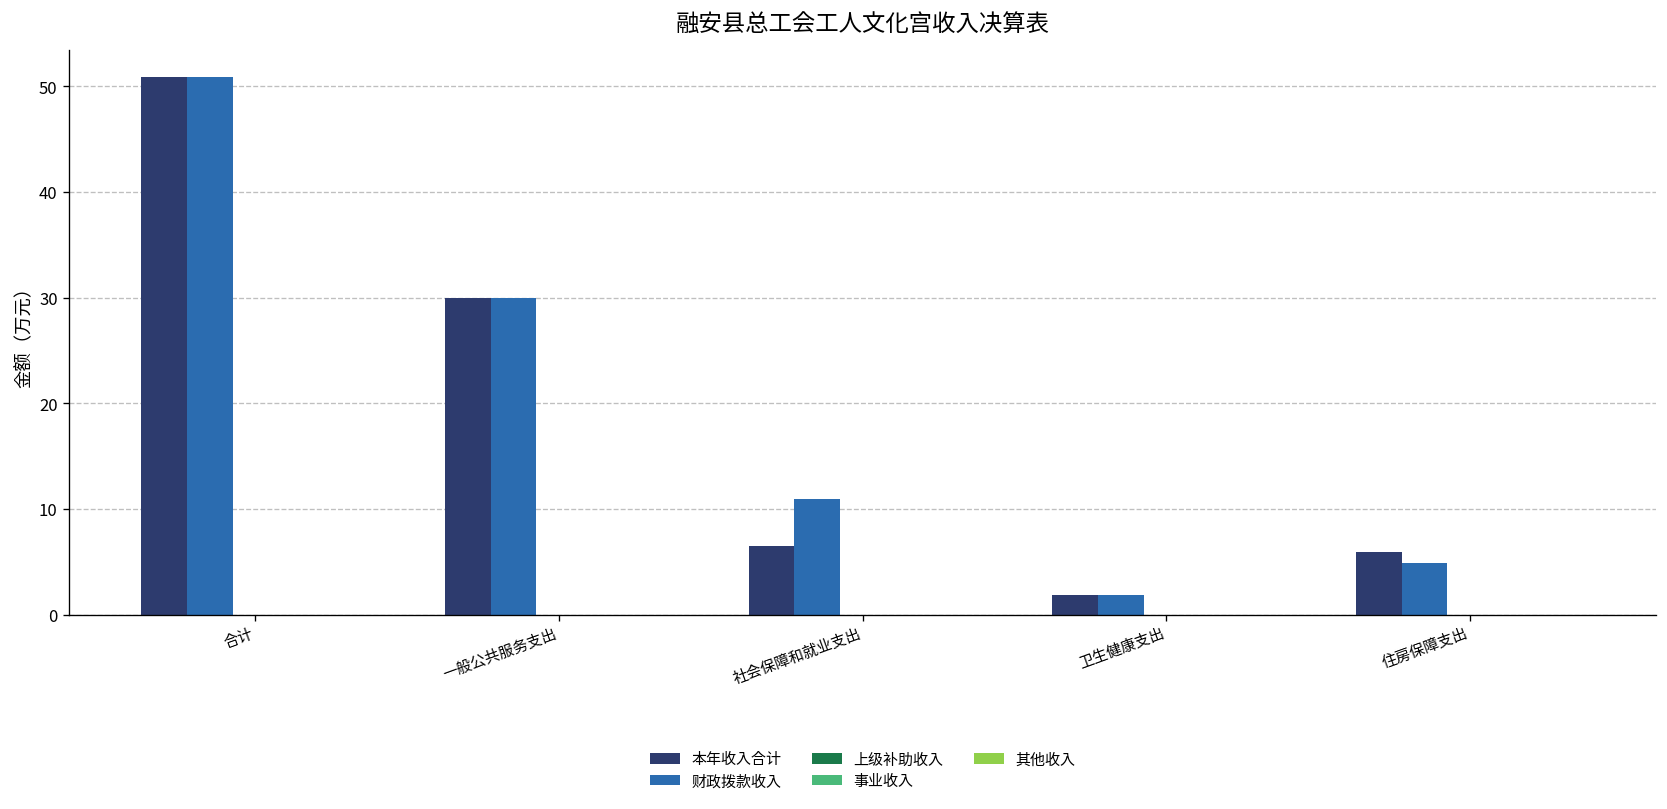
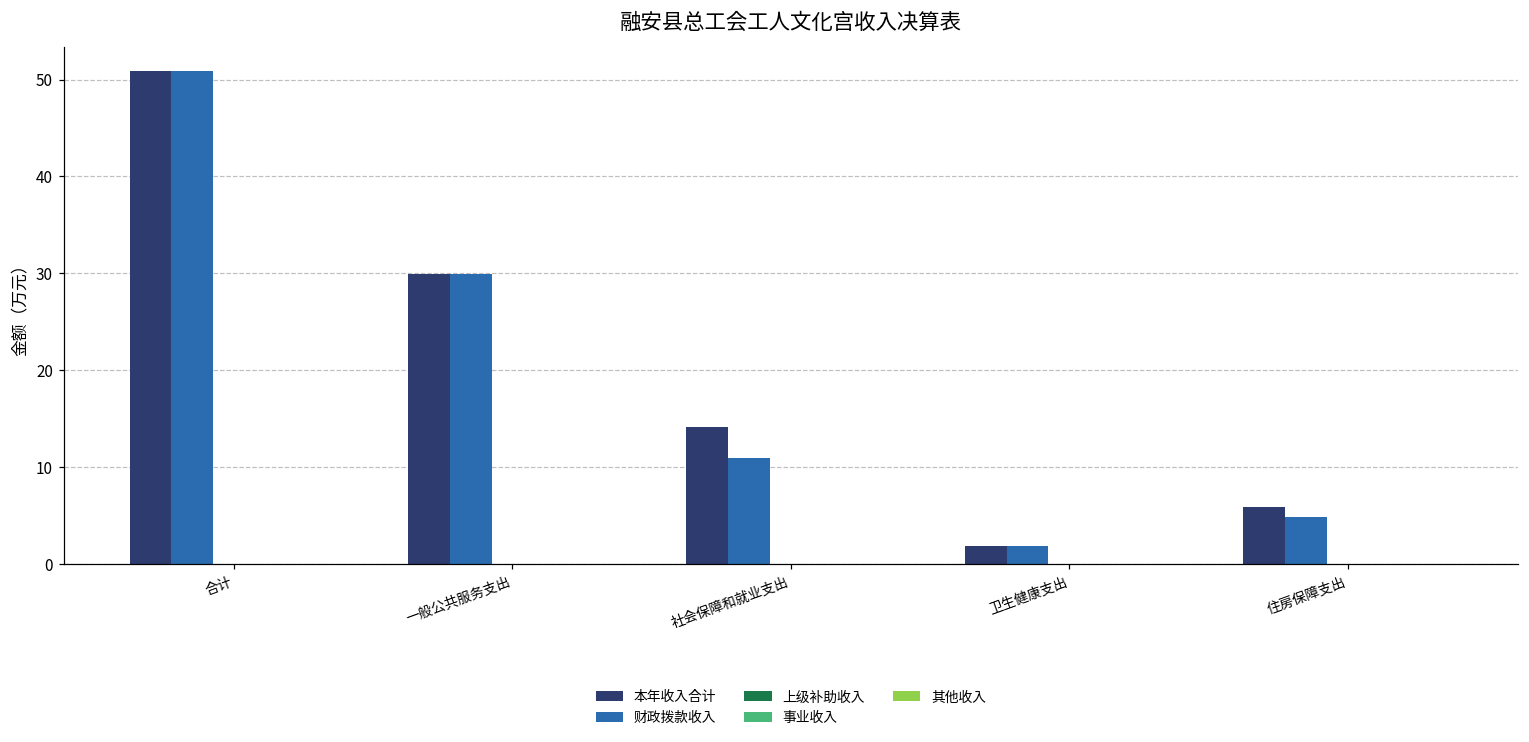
  {
    "本年收入合计": {
      "合计": 51,
      "一般公共服务支出": 30,
-     "社会保障和就业支出": 7,
+     "社会保障和就业支出": 14,
      "卫生健康支出": 2,
      "住房保障支出": 6
    },
    "财政拨款收入": {
      "合计": 51,
      "一般公共服务支出": 30,
      "社会保障和就业支出": 11,
      "卫生健康支出": 2,
      "住房保障支出": 5
    },
    "上级补助收入": {
      "合计": 0,
      "一般公共服务支出": 0,
      "社会保障和就业支出": 0,
      "卫生健康支出": 0,
      "住房保障支出": 0
    },
    "事业收入": {
      "合计": 0,
      "一般公共服务支出": 0,
      "社会保障和就业支出": 0,
      "卫生健康支出": 0,
      "住房保障支出": 0
    },
    "其他收入": {
      "合计": 0,
      "一般公共服务支出": 0,
      "社会保障和就业支出": 0,
      "卫生健康支出": 0,
      "住房保障支出": 0
    }
  }
